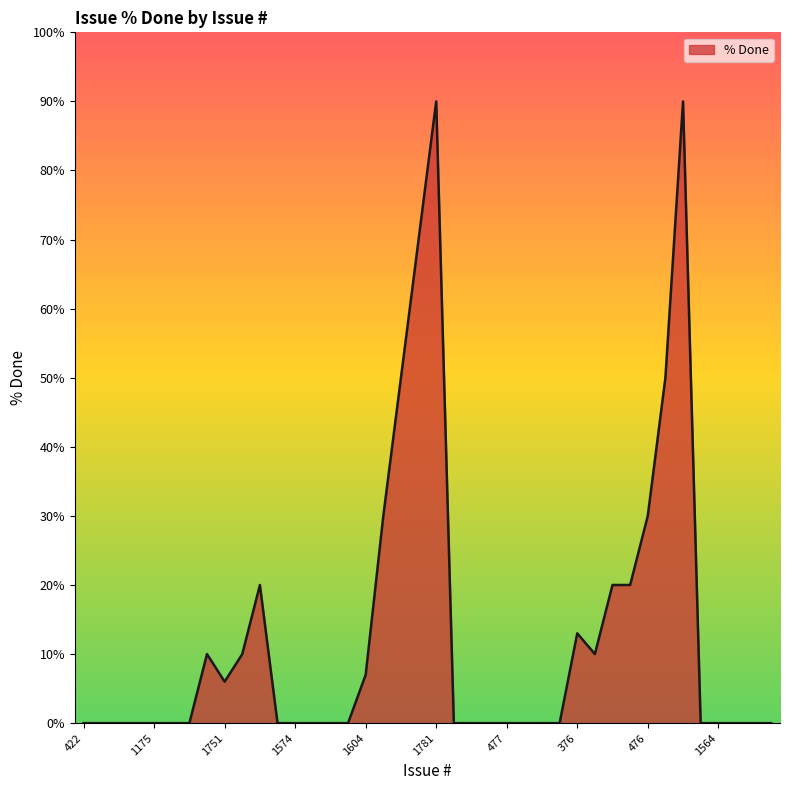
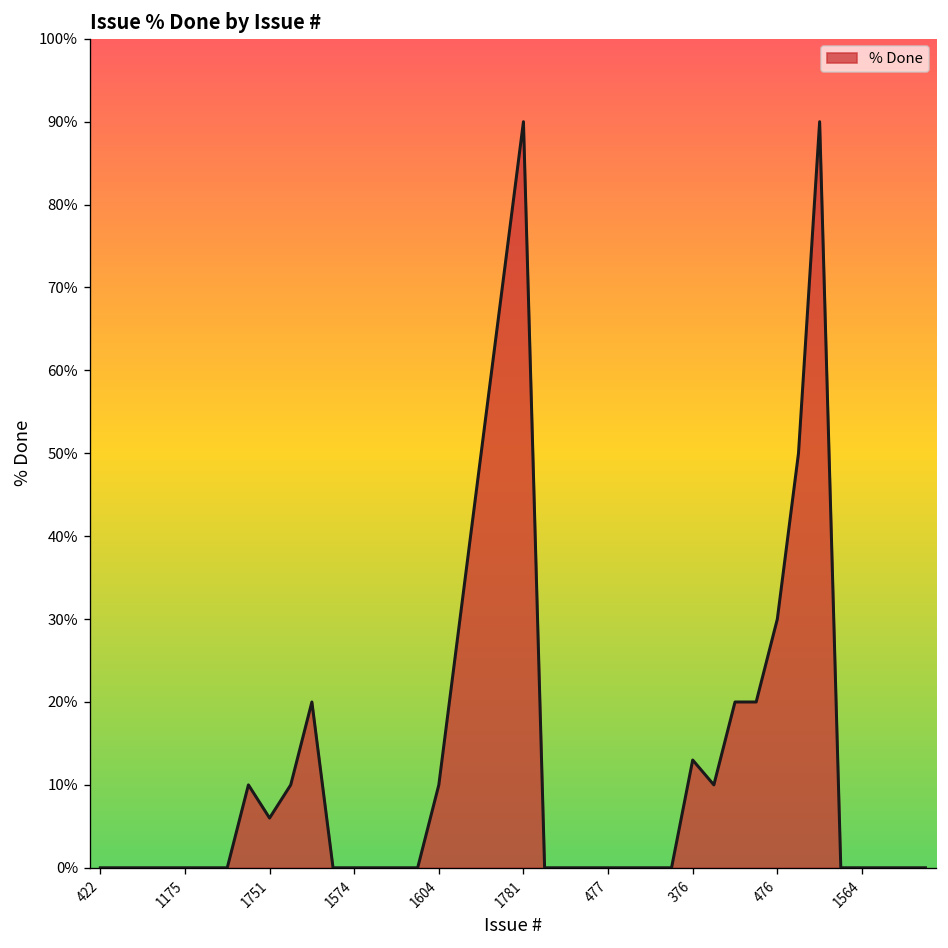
  {
    "422": "0%",
    "1175": "0%",
    "1751": "6%",
    "1574": "0%",
-   "1604": "7%",
+   "1604": "10%",
    "1781": "90%",
    "477": "0%",
    "376": "13%",
    "476": "30%",
    "1564": "0%"
  }
